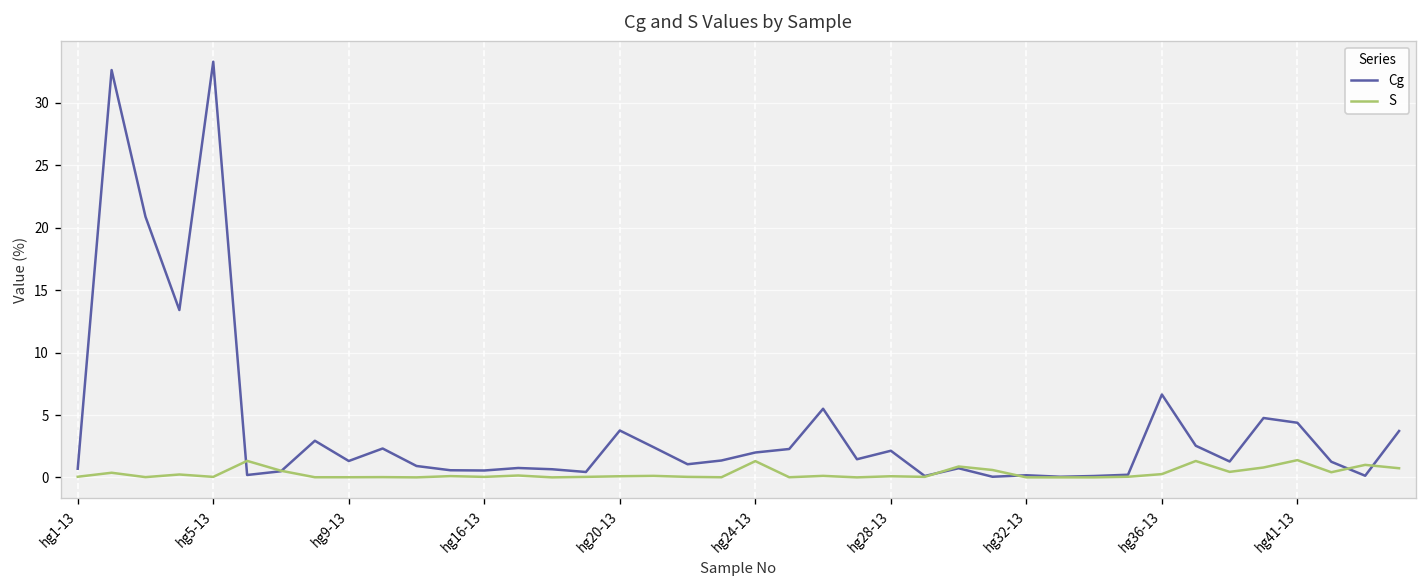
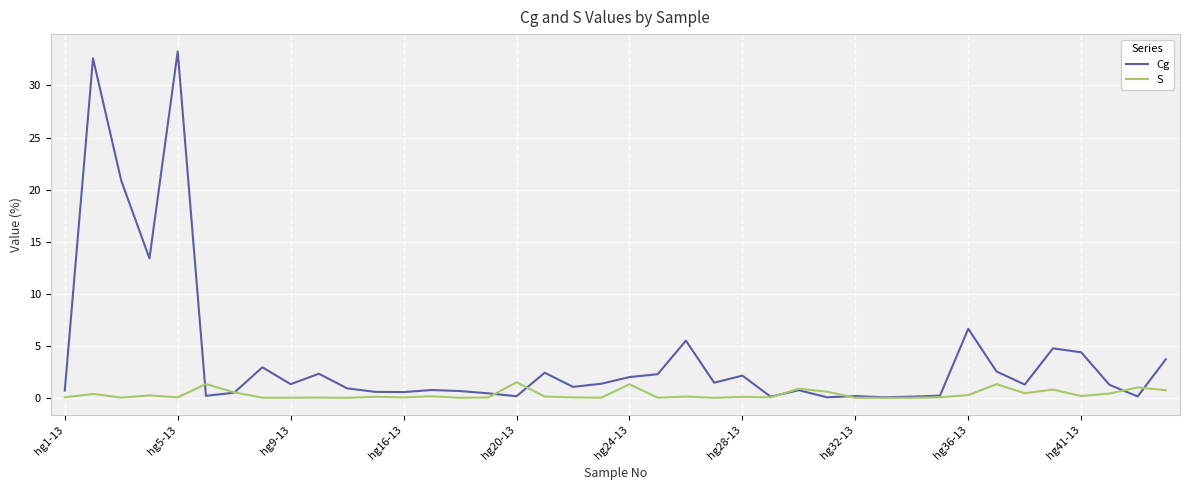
  {
    "Cg": {
      "hg1-13": 0.7,
      "hg5-13": 33.3,
      "hg9-13": 1.3,
      "hg16-13": 0.6,
-     "hg20-13": 3.8,
+     "hg20-13": 0.2,
      "hg24-13": 2.0,
      "hg28-13": 2.1,
      "hg36-13": 6.6,
      "hg41-13": 4.4
    },
    "S": {
      "hg1-13": 0.1,
      "hg5-13": 0.1,
      "hg9-13": 0.0,
      "hg16-13": 0.1,
-     "hg20-13": 0.1,
+     "hg20-13": 1.5,
      "hg24-13": 1.3,
      "hg28-13": 0.1,
      "hg36-13": 0.3,
-     "hg41-13": 1.4
+     "hg41-13": 0.2
    }
  }
